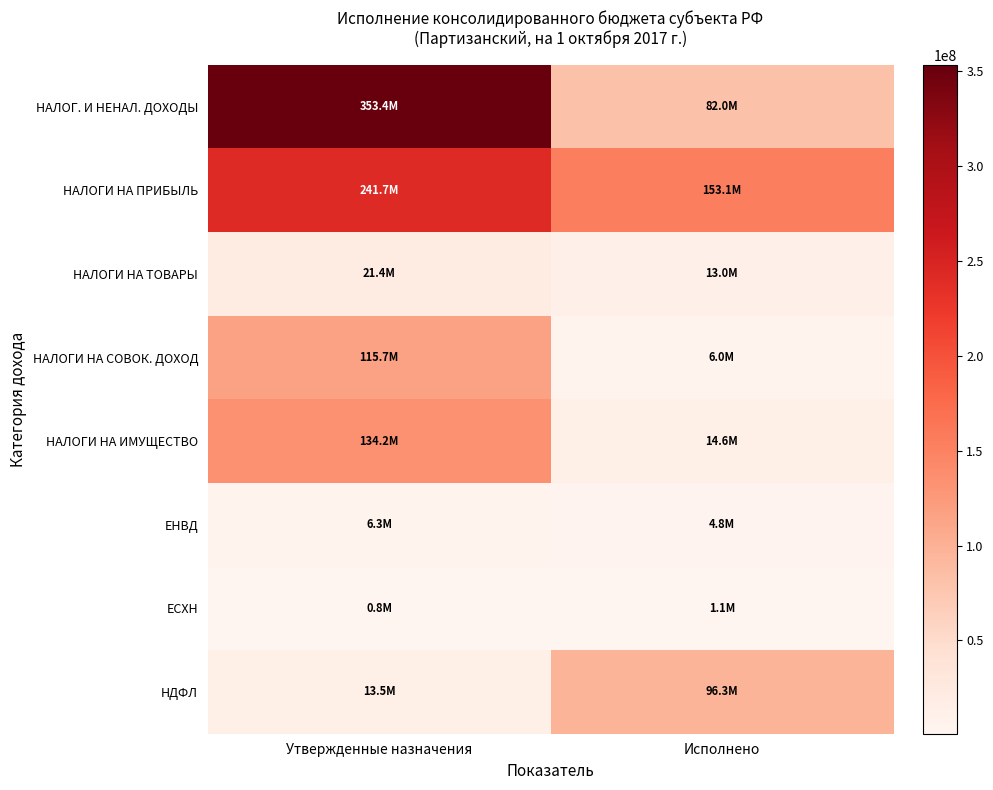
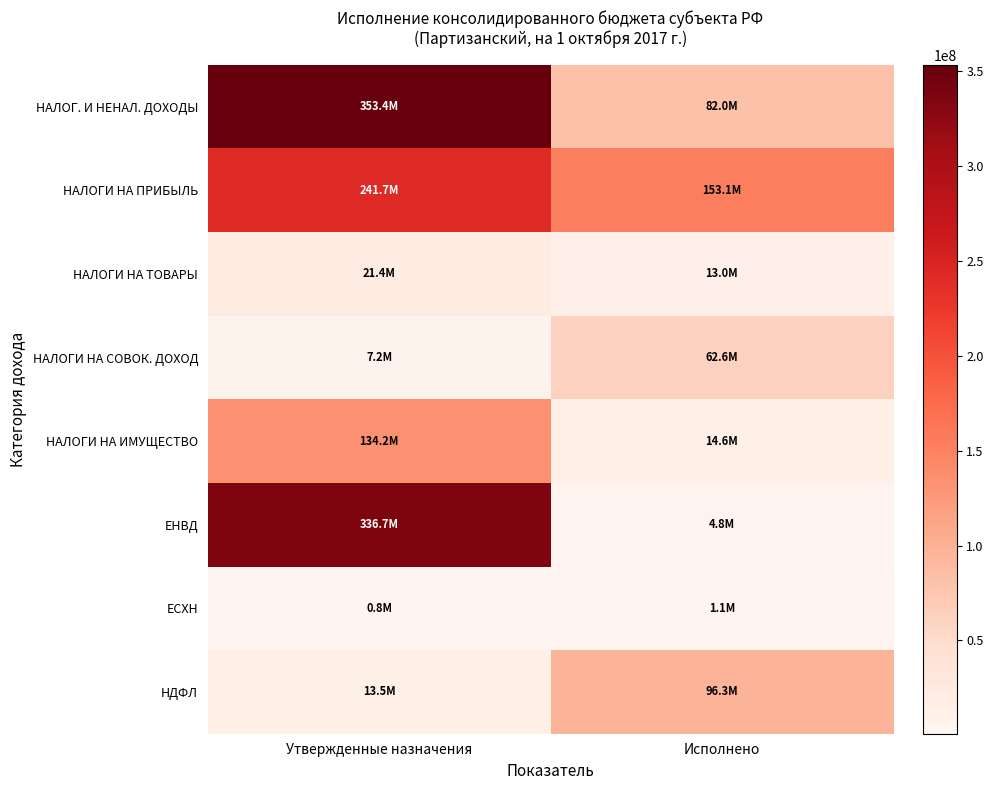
  {
    "НАЛОГ. И НЕНАЛ. ДОХОДЫ": {
      "Утвержденные назначения": "353.4M",
      "Исполнено": "82.0M"
    },
    "НАЛОГИ НА ПРИБЫЛЬ": {
      "Утвержденные назначения": "241.7M",
      "Исполнено": "153.1M"
    },
    "НАЛОГИ НА ТОВАРЫ": {
      "Утвержденные назначения": "21.4M",
      "Исполнено": "13.0M"
    },
    "НАЛОГИ НА СОВОК. ДОХОД": {
-     "Утвержденные назначения": "115.7M",
-     "Исполнено": "6.0M"
+     "Утвержденные назначения": "7.2M",
+     "Исполнено": "62.6M"
    },
    "НАЛОГИ НА ИМУЩЕСТВО": {
      "Утвержденные назначения": "134.2M",
      "Исполнено": "14.6M"
    },
    "ЕНВД": {
-     "Утвержденные назначения": "6.3M",
+     "Утвержденные назначения": "336.7M",
      "Исполнено": "4.8M"
    },
    "ЕСХН": {
      "Утвержденные назначения": "0.8M",
      "Исполнено": "1.1M"
    },
    "НДФЛ": {
      "Утвержденные назначения": "13.5M",
      "Исполнено": "96.3M"
    }
  }
